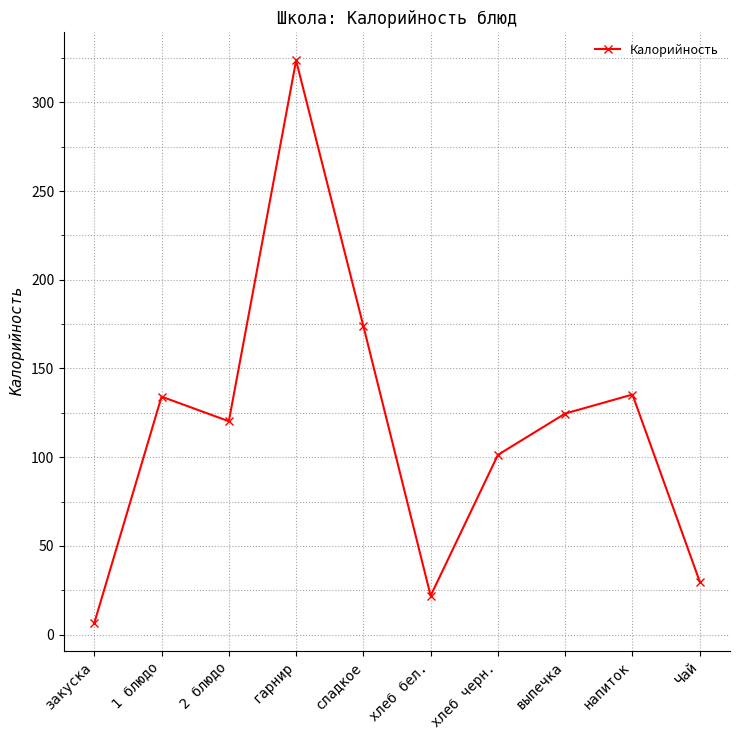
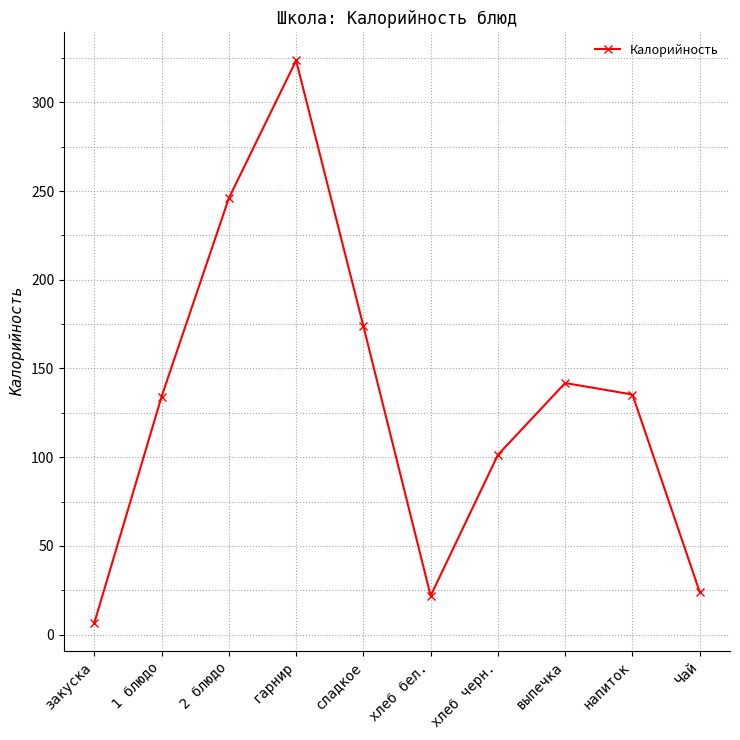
  {
    "закуска": 7,
    "1 блюдо": 134,
-   "2 блюдо": 120,
+   "2 блюдо": 246,
    "гарнир": 324,
    "сладкое": 174,
    "хлеб бел.": 22,
    "хлеб черн.": 101,
-   "выпечка": 125,
+   "выпечка": 142,
    "напиток": 135,
-   "Чай": 30
+   "Чай": 24
  }
